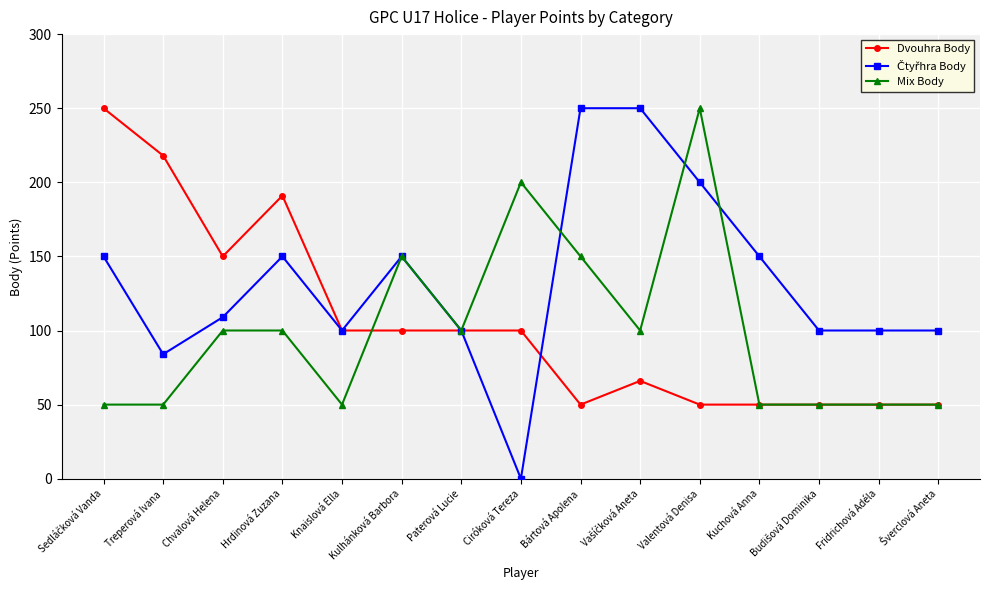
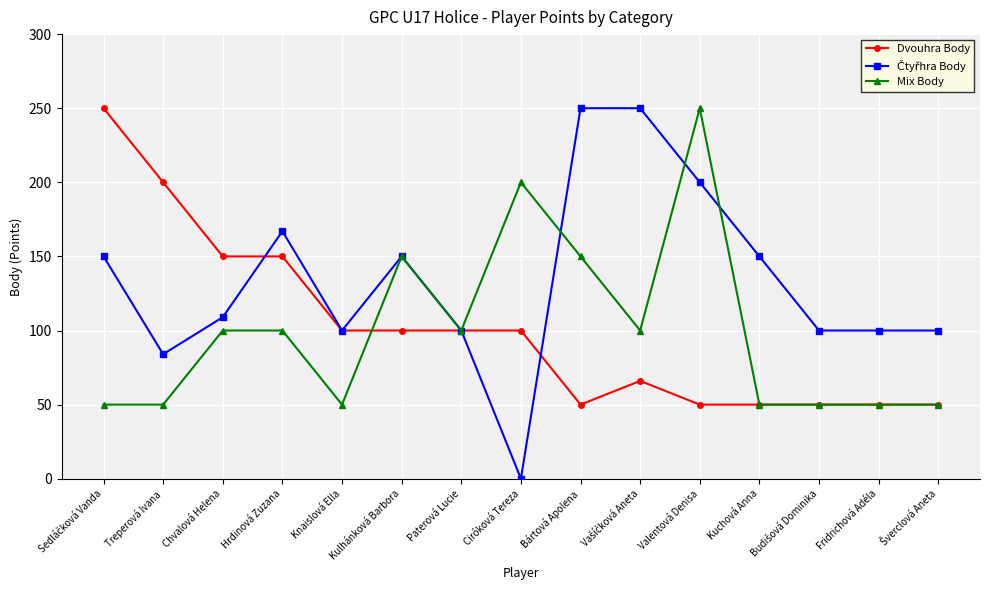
  {
    "Dvouhra Body": {
      "Sedláčková Vanda": 250,
-     "Treperová Ivana": 218,
+     "Treperová Ivana": 200,
      "Chvalová Helena": 150,
-     "Hrdinová Zuzana": 191,
+     "Hrdinová Zuzana": 150,
      "Kulhánková Barbora": 100,
      "Ciróková Tereza": 100,
      "Bártová Apolena": 50,
      "Vašíčková Aneta": 66,
      "Valentová Denisa": 50
    },
    "Čtyřhra Body": {
      "Sedláčková Vanda": 150,
      "Treperová Ivana": 84,
      "Chvalová Helena": 109,
-     "Hrdinová Zuzana": 150,
+     "Hrdinová Zuzana": 167,
      "Ciróková Tereza": 0,
      "Bártová Apolena": 250,
      "Vašíčková Aneta": 250,
      "Valentová Denisa": 200,
      "Kuchová Anna": 150,
      "Budišová Dominika": 100,
      "Fridrichová Adéla": 100,
      "Šverclová Aneta": 100
    },
    "Mix Body": {
      "Sedláčková Vanda": 50,
      "Treperová Ivana": 50,
      "Chvalová Helena": 100,
      "Hrdinová Zuzana": 100,
      "Knaislová Ella": 50,
      "Ciróková Tereza": 200,
      "Bártová Apolena": 150,
      "Vašíčková Aneta": 100,
      "Valentová Denisa": 250
    }
  }
